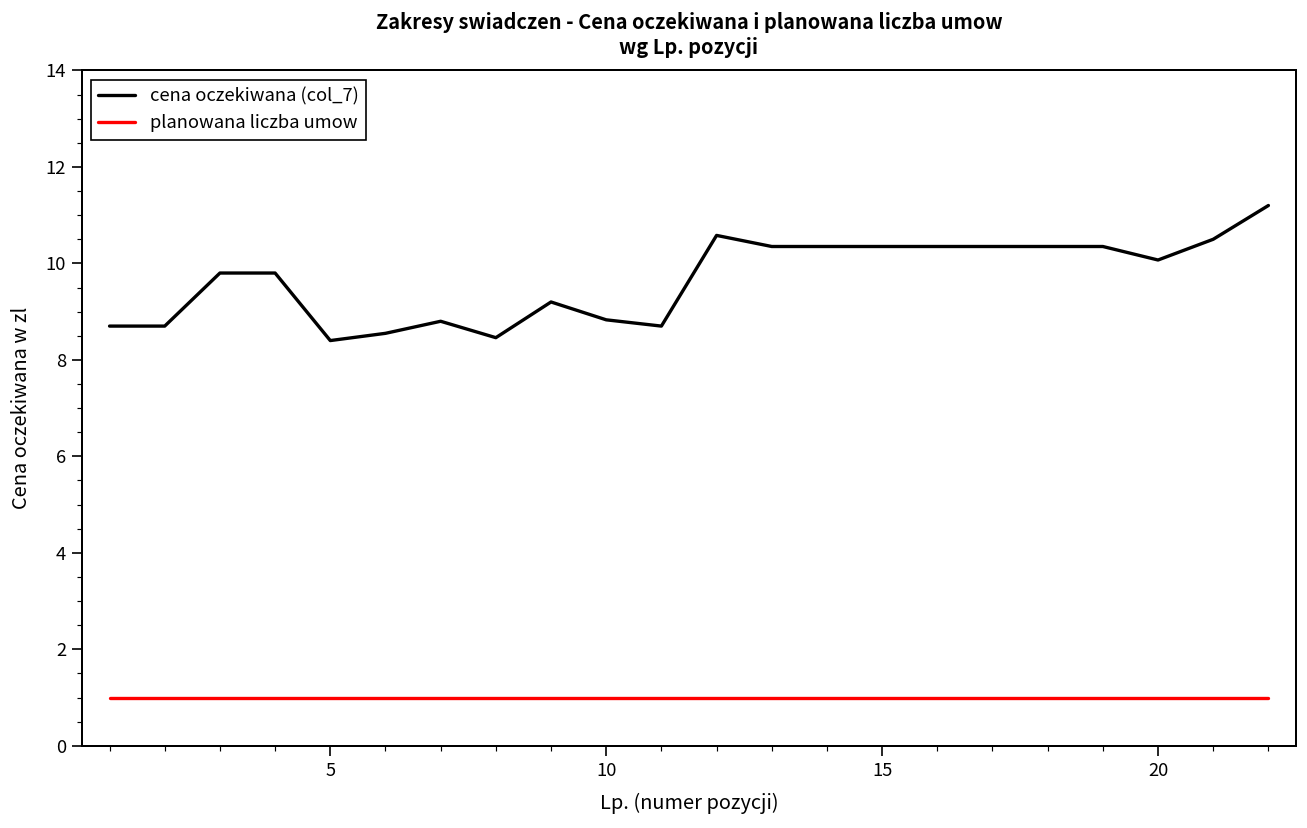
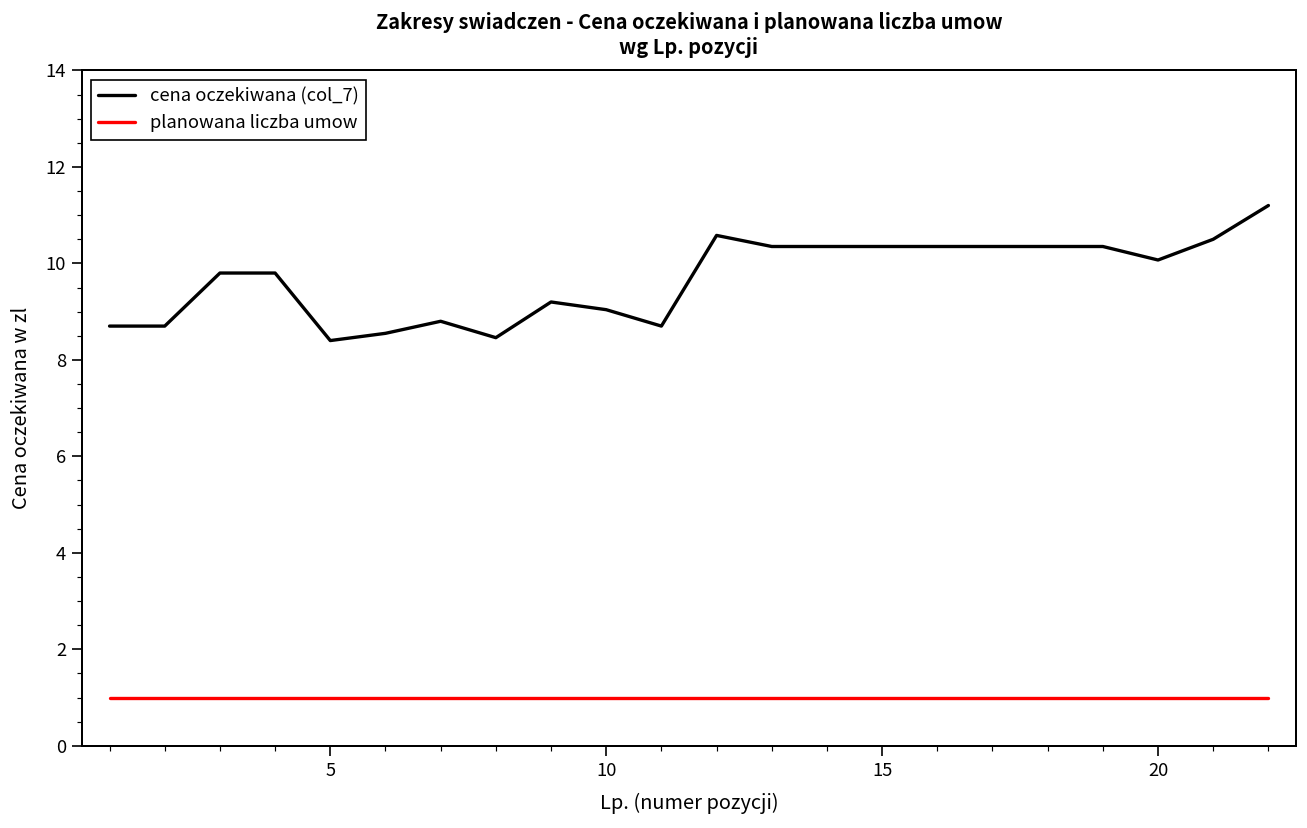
  {
    "cena oczekiwana (col_7)": {
      "5": 8.4,
-     "10": 8.8,
+     "10": 9.0,
      "15": 10.4,
      "20": 10.1
    },
    "planowana liczba umow": {
      "5": 1.0,
      "10": 1.0,
      "15": 1.0,
      "20": 1.0
    }
  }
